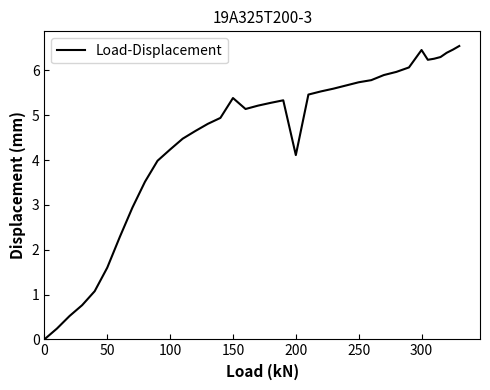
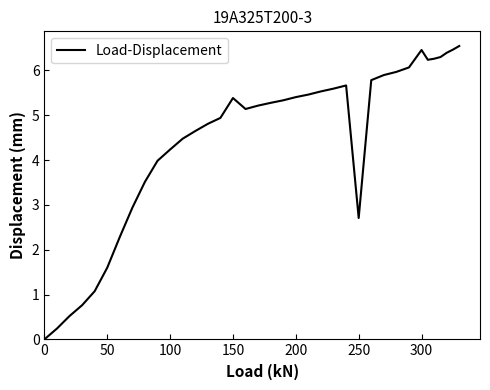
  {
    "0": 0.0,
    "50": 1.6,
    "100": 4.2,
    "150": 5.4,
-   "200": 4.1,
-   "250": 5.7,
+   "200": 5.4,
+   "250": 2.7,
    "300": 6.5
  }
